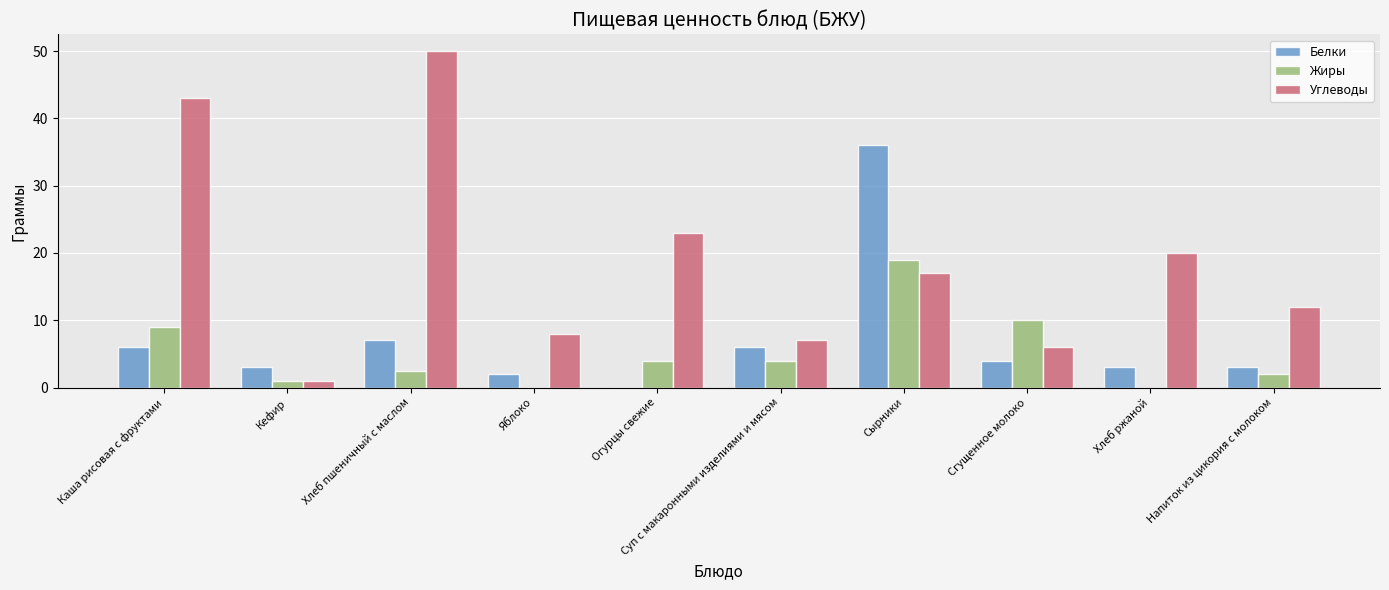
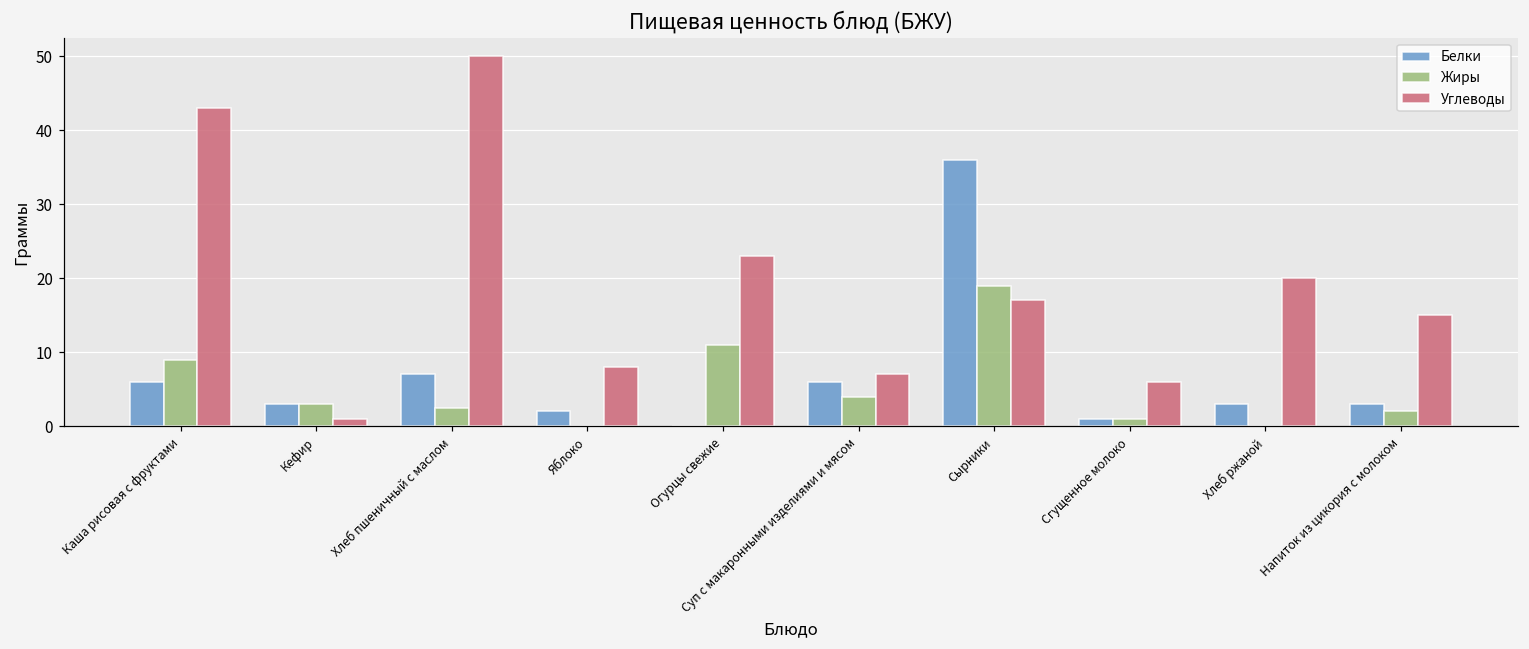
  {
    "Белки": {
      "Каша рисовая с фруктами": 6,
      "Кефир": 3,
      "Хлеб пшеничный с маслом": 7,
      "Яблоко": 2,
      "Огурцы свежие": 0,
      "Суп с макаронными изделиями и мясом": 6,
      "Сырники": 36,
-     "Сгущенное молоко": 4,
+     "Сгущенное молоко": 1,
      "Хлеб ржаной": 3,
      "Напиток из цикория с молоком": 3
    },
    "Жиры": {
      "Каша рисовая с фруктами": 9,
-     "Кефир": 1,
+     "Кефир": 3,
      "Хлеб пшеничный с маслом": 2,
      "Яблоко": 0,
-     "Огурцы свежие": 4,
+     "Огурцы свежие": 11,
      "Суп с макаронными изделиями и мясом": 4,
      "Сырники": 19,
-     "Сгущенное молоко": 10,
+     "Сгущенное молоко": 1,
      "Хлеб ржаной": 0,
      "Напиток из цикория с молоком": 2
    },
    "Углеводы": {
      "Каша рисовая с фруктами": 43,
      "Кефир": 1,
      "Хлеб пшеничный с маслом": 50,
      "Яблоко": 8,
      "Огурцы свежие": 23,
      "Суп с макаронными изделиями и мясом": 7,
      "Сырники": 17,
      "Сгущенное молоко": 6,
      "Хлеб ржаной": 20,
-     "Напиток из цикория с молоком": 12
+     "Напиток из цикория с молоком": 15
    }
  }
